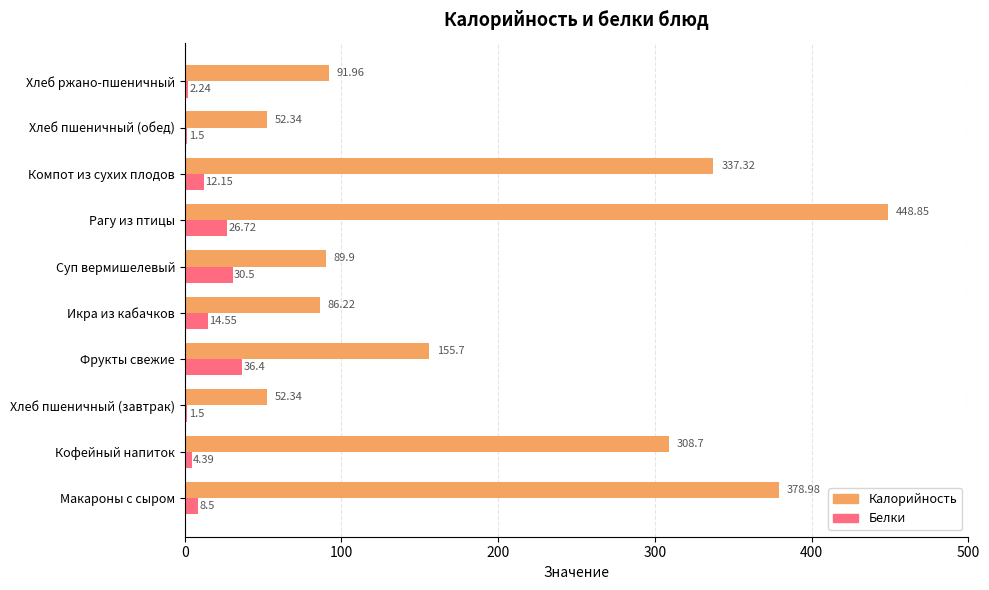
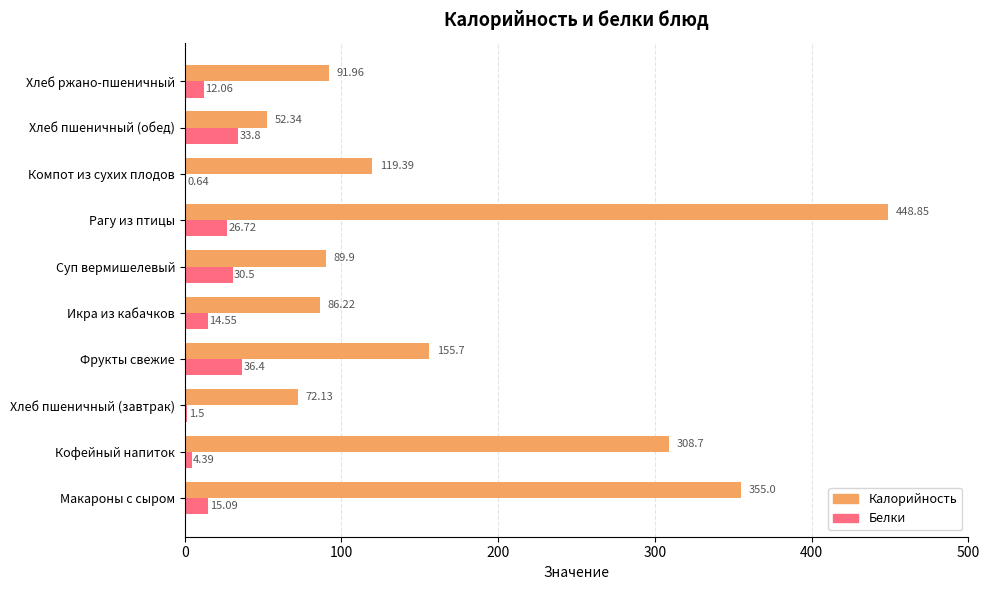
  {
    "Калорийность": {
      "Хлеб ржано-пшеничный": 91.96,
      "Хлеб пшеничный (обед)": 52.34,
-     "Компот из сухих плодов": 337.32,
+     "Компот из сухих плодов": 119.39,
      "Рагу из птицы": 448.85,
      "Суп вермишелевый": 89.9,
      "Икра из кабачков": 86.22,
      "Фрукты свежие": 155.7,
-     "Хлеб пшеничный (завтрак)": 52.34,
+     "Хлеб пшеничный (завтрак)": 72.13,
      "Кофейный напиток": 308.7,
-     "Макароны с сыром": 378.98
+     "Макароны с сыром": 355.0
    },
    "Белки": {
-     "Хлеб ржано-пшеничный": 2.24,
-     "Хлеб пшеничный (обед)": 1.5,
-     "Компот из сухих плодов": 12.15,
+     "Хлеб ржано-пшеничный": 12.06,
+     "Хлеб пшеничный (обед)": 33.8,
+     "Компот из сухих плодов": 0.64,
      "Рагу из птицы": 26.72,
      "Суп вермишелевый": 30.5,
      "Икра из кабачков": 14.55,
      "Фрукты свежие": 36.4,
      "Хлеб пшеничный (завтрак)": 1.5,
      "Кофейный напиток": 4.39,
-     "Макароны с сыром": 8.5
+     "Макароны с сыром": 15.09
    }
  }
